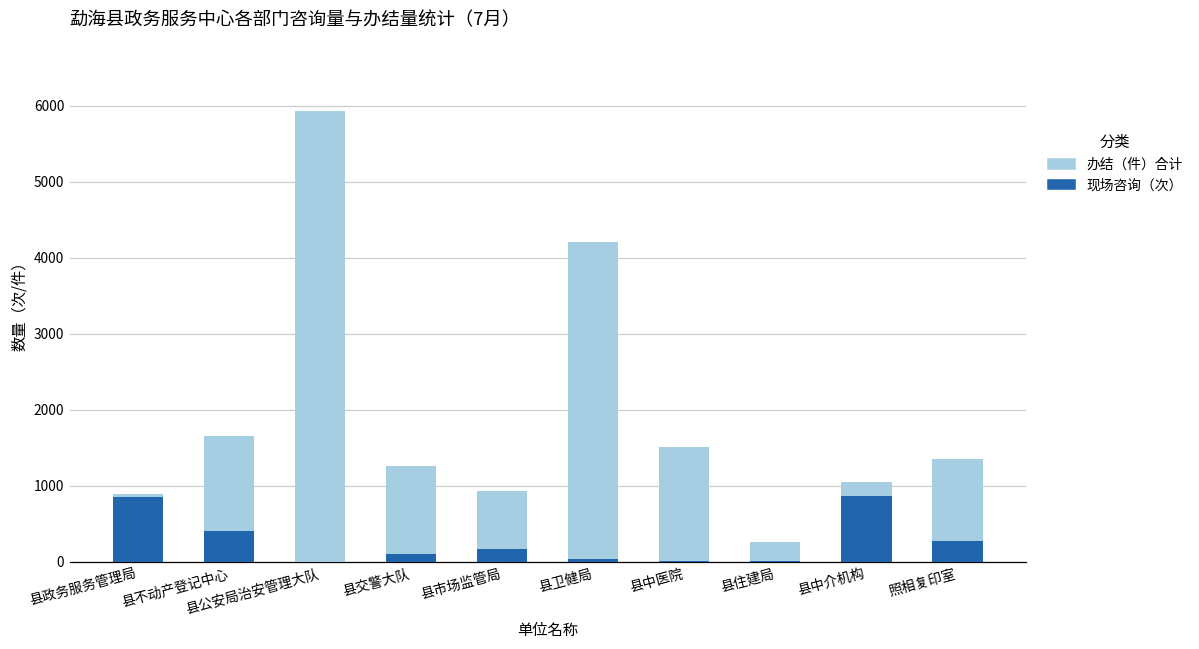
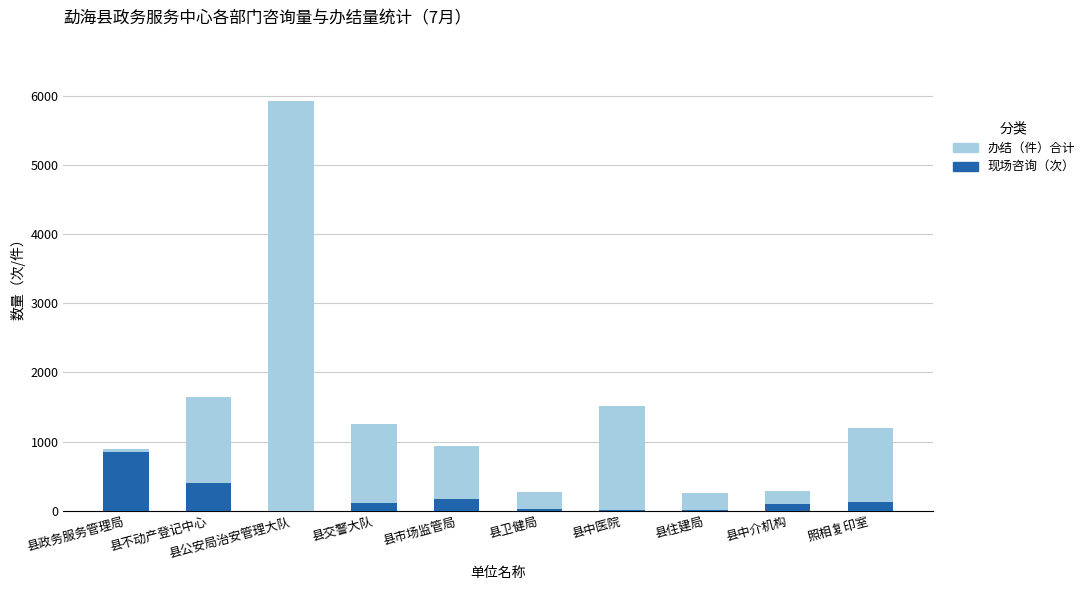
  {
    "现场咨询（次）": {
      "县政务服务管理局": 900,
      "县不动产登记中心": 400,
      "县公安局治安管理大队": 0,
      "县交警大队": 100,
      "县市场监管局": 200,
-     "县中介机构": 900,
-     "照相复印室": 300
+     "县中介机构": 100,
+     "照相复印室": 100
    },
    "办结（件）合计": {
      "县政务服务管理局": 0,
      "县不动产登记中心": 1200,
      "县公安局治安管理大队": 5900,
      "县交警大队": 1200,
      "县市场监管局": 800,
-     "县卫健局": 4200,
+     "县卫健局": 200,
      "县中医院": 1500,
      "县住建局": 200,
      "县中介机构": 200,
      "照相复印室": 1100
    }
  }
